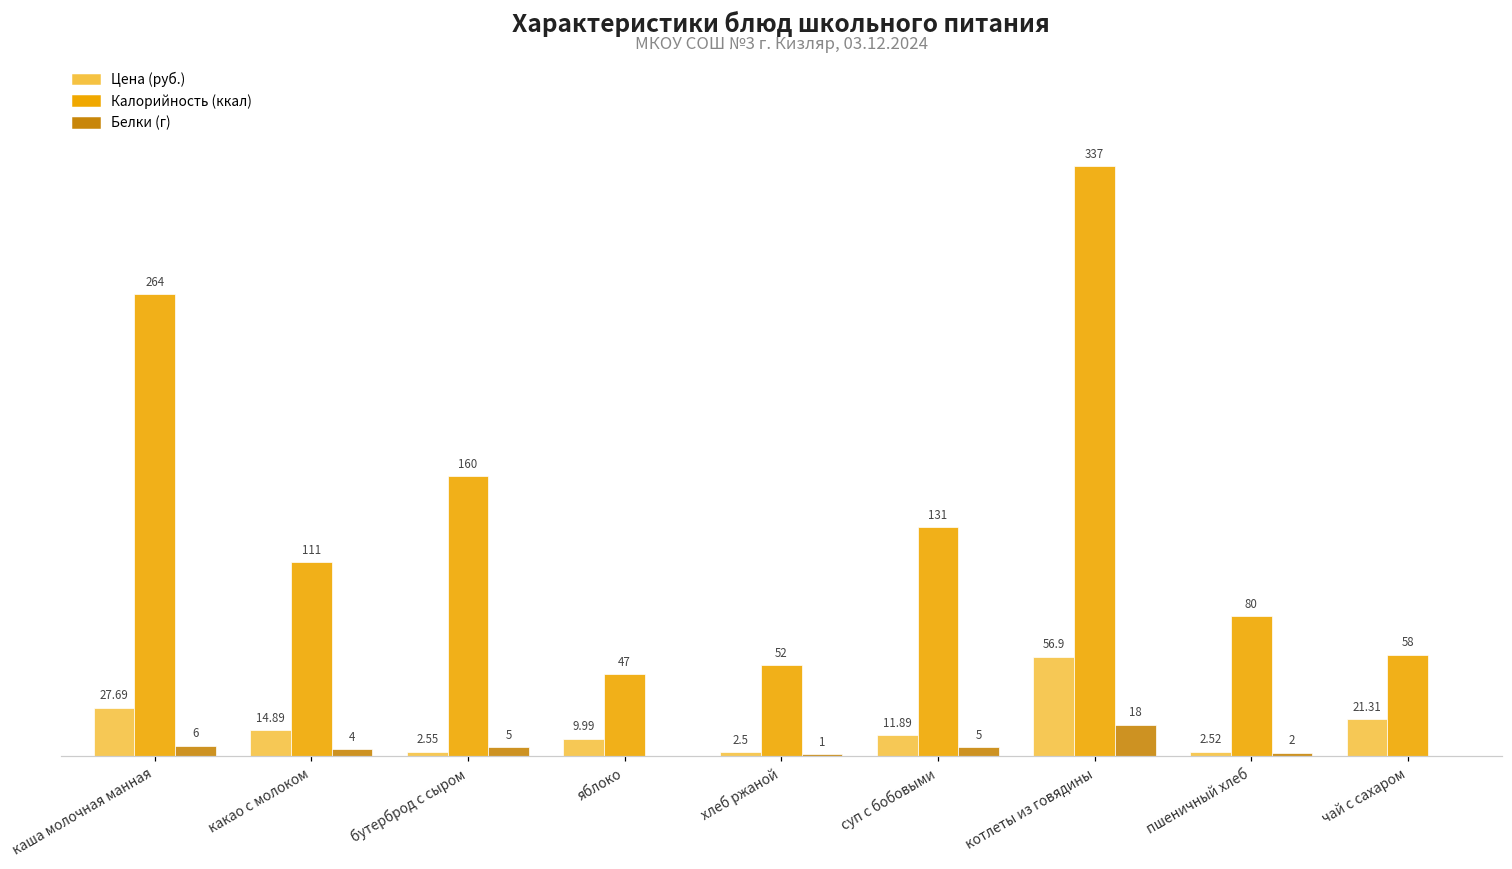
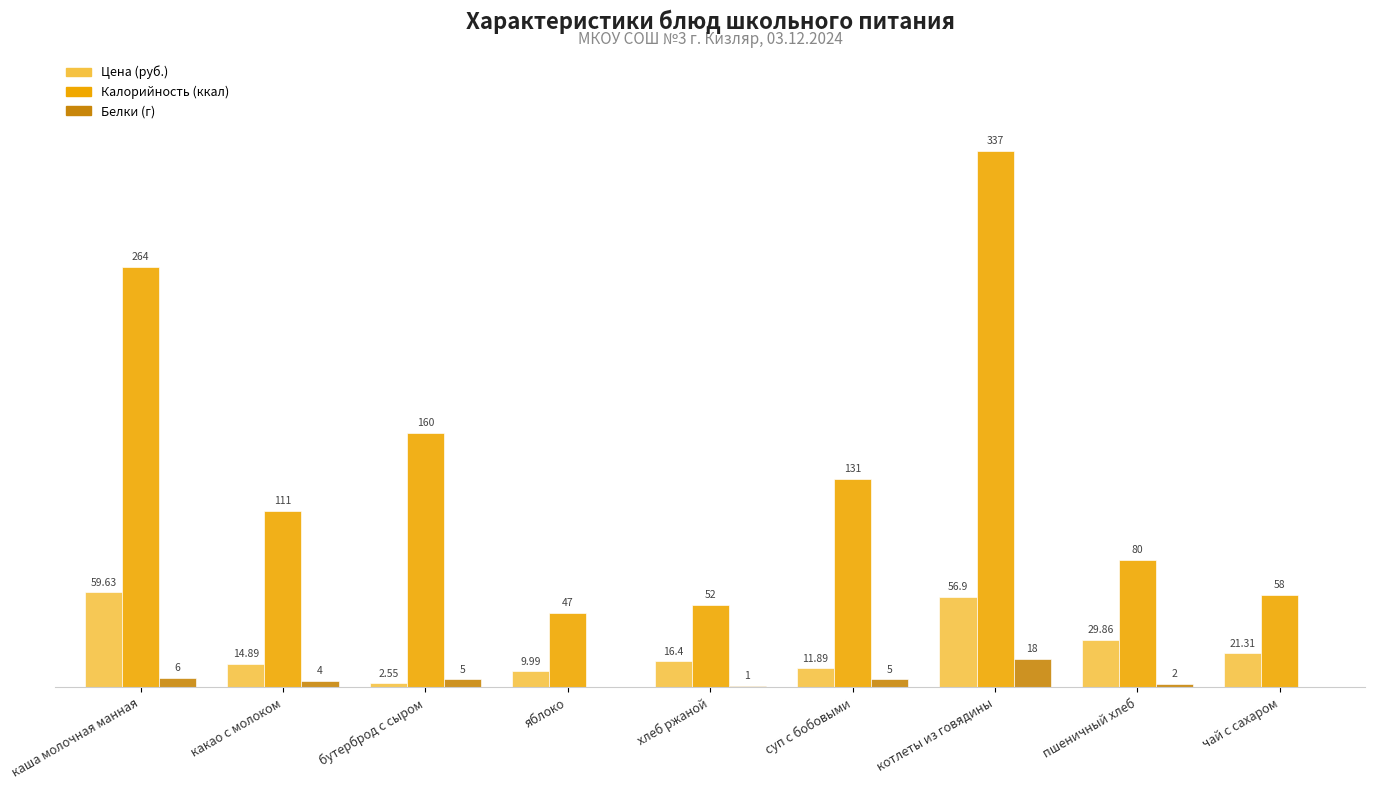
  {
    "Цена (руб.)": {
-     "каша молочная манная": 27.69,
+     "каша молочная манная": 59.63,
      "какао с молоком": 14.89,
      "бутерброд с сыром": 2.55,
      "яблоко": 9.99,
-     "хлеб ржаной": 2.5,
+     "хлеб ржаной": 16.4,
      "суп с бобовыми": 11.89,
      "котлеты из говядины": 56.9,
-     "пшеничный хлеб": 2.52,
+     "пшеничный хлеб": 29.86,
      "чай с сахаром": 21.31
    }
  }
